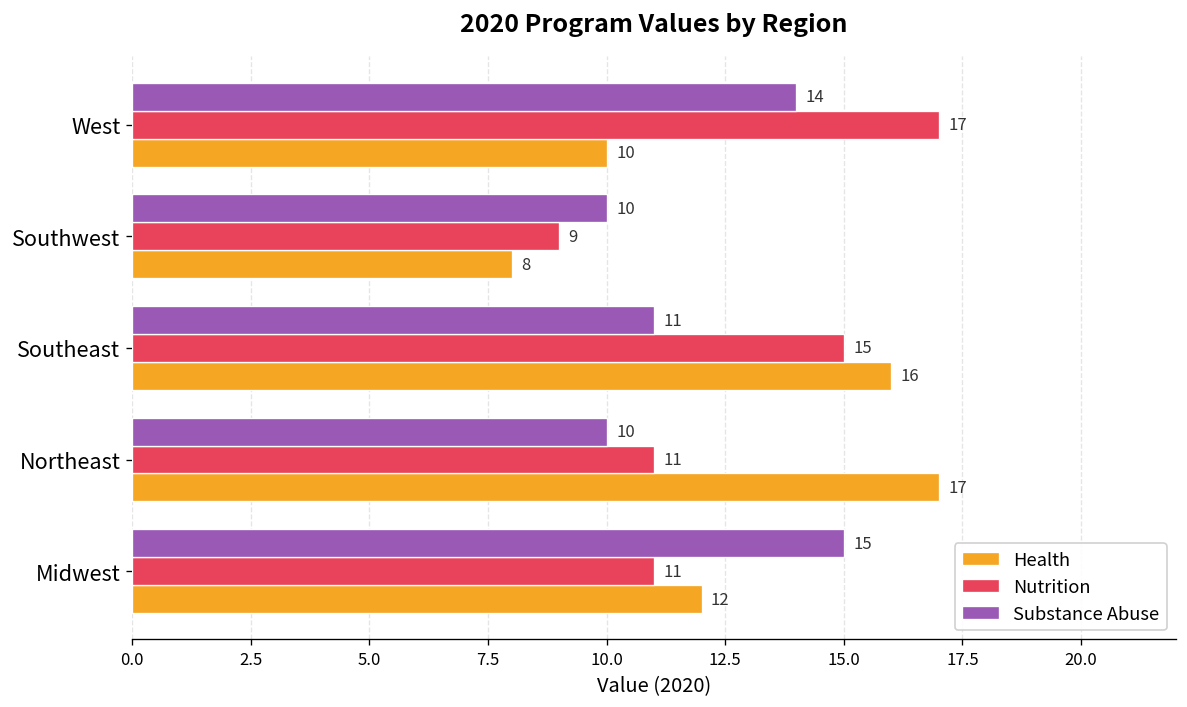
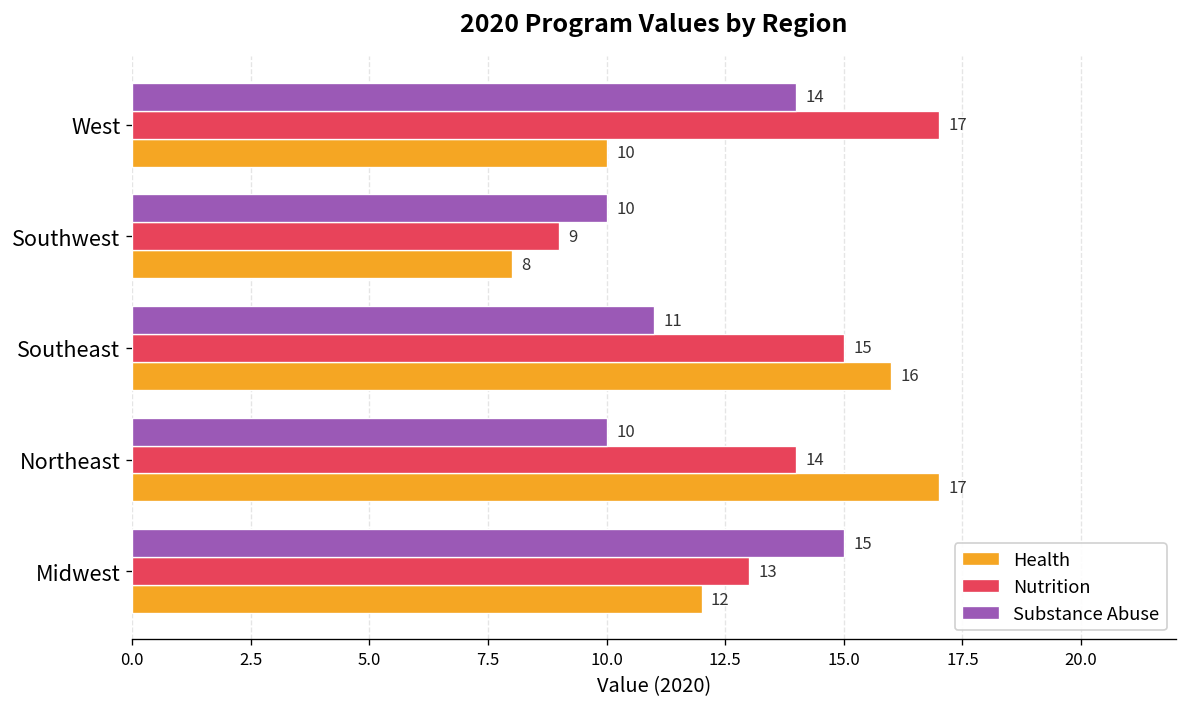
  {
    "Health": {
      "West": 10,
      "Southwest": 8,
      "Southeast": 16,
      "Northeast": 17,
      "Midwest": 12
    },
    "Nutrition": {
      "West": 17,
      "Southwest": 9,
      "Southeast": 15,
-     "Northeast": 11,
-     "Midwest": 11
+     "Northeast": 14,
+     "Midwest": 13
    },
    "Substance Abuse": {
      "West": 14,
      "Southwest": 10,
      "Southeast": 11,
      "Northeast": 10,
      "Midwest": 15
    }
  }
